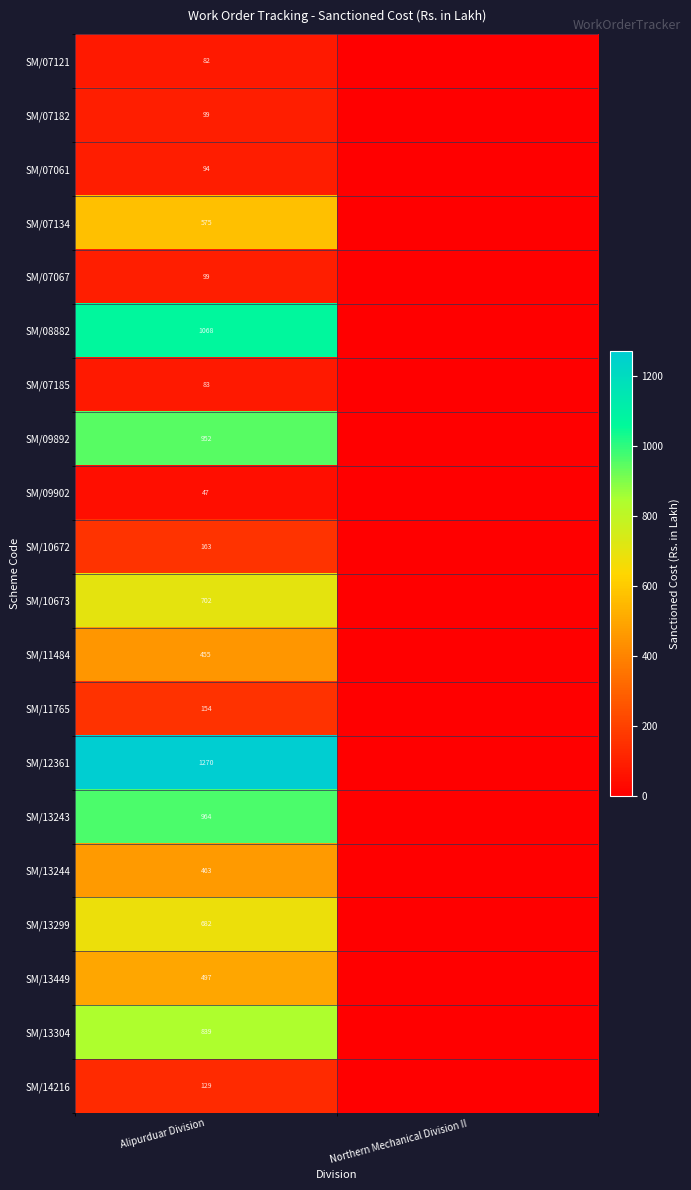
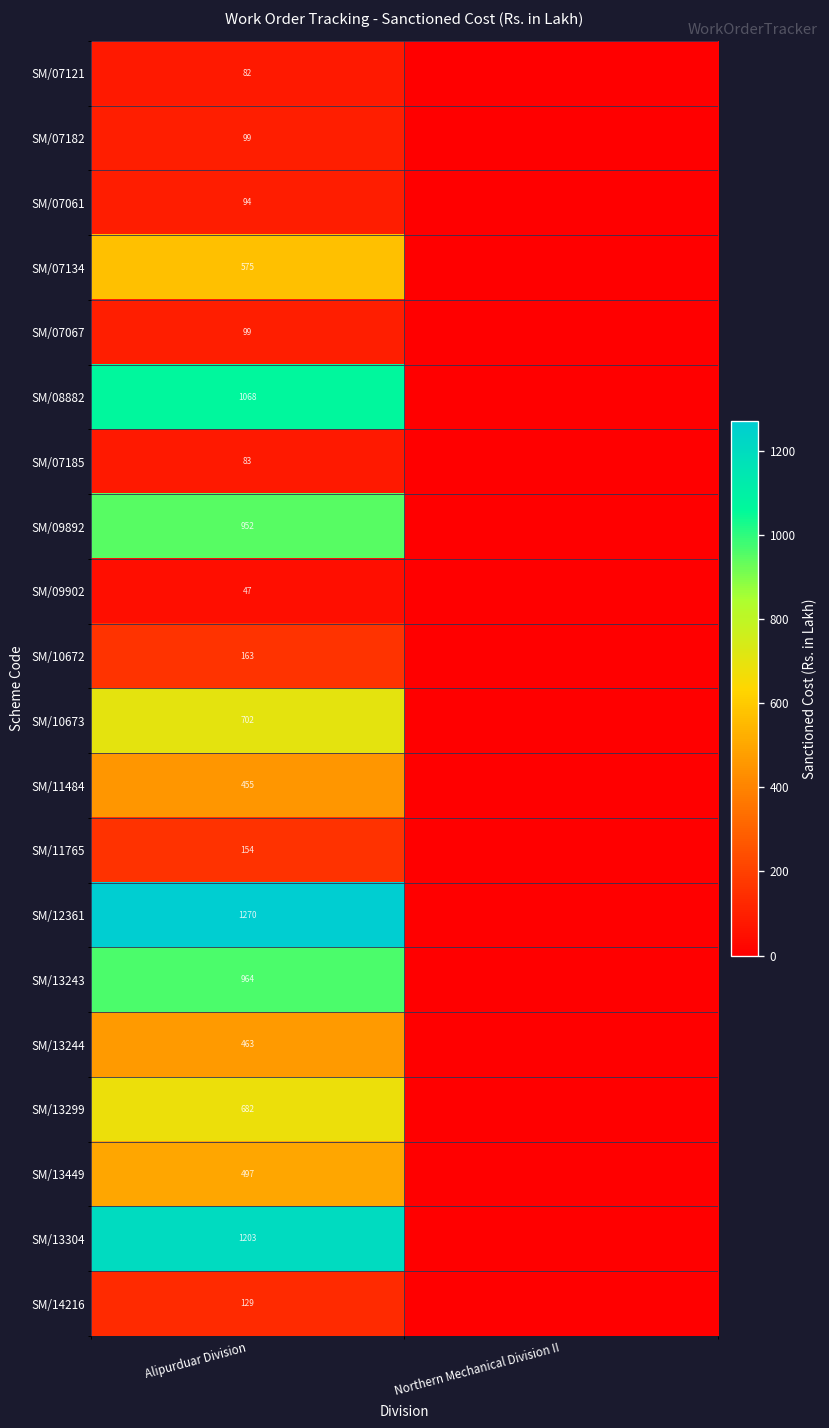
  {
    "SM/07121": {
      "Alipurduar Division": 82
    },
    "SM/07182": {
      "Alipurduar Division": 99
    },
    "SM/07061": {
      "Alipurduar Division": 94
    },
    "SM/07134": {
      "Alipurduar Division": 575
    },
    "SM/07067": {
      "Alipurduar Division": 99
    },
    "SM/08882": {
      "Alipurduar Division": 1068
    },
    "SM/07185": {
      "Alipurduar Division": 83
    },
    "SM/09892": {
      "Alipurduar Division": 952
    },
    "SM/09902": {
      "Alipurduar Division": 47
    },
    "SM/10672": {
      "Alipurduar Division": 163
    },
    "SM/10673": {
      "Alipurduar Division": 702
    },
    "SM/11484": {
      "Alipurduar Division": 455
    },
    "SM/11765": {
      "Alipurduar Division": 154
    },
    "SM/12361": {
      "Alipurduar Division": 1270
    },
    "SM/13243": {
      "Alipurduar Division": 964
    },
    "SM/13244": {
      "Alipurduar Division": 463
    },
    "SM/13299": {
      "Alipurduar Division": 682
    },
    "SM/13449": {
      "Alipurduar Division": 497
    },
    "SM/13304": {
-     "Alipurduar Division": 839
+     "Alipurduar Division": 1203
    },
    "SM/14216": {
      "Alipurduar Division": 129
    }
  }
